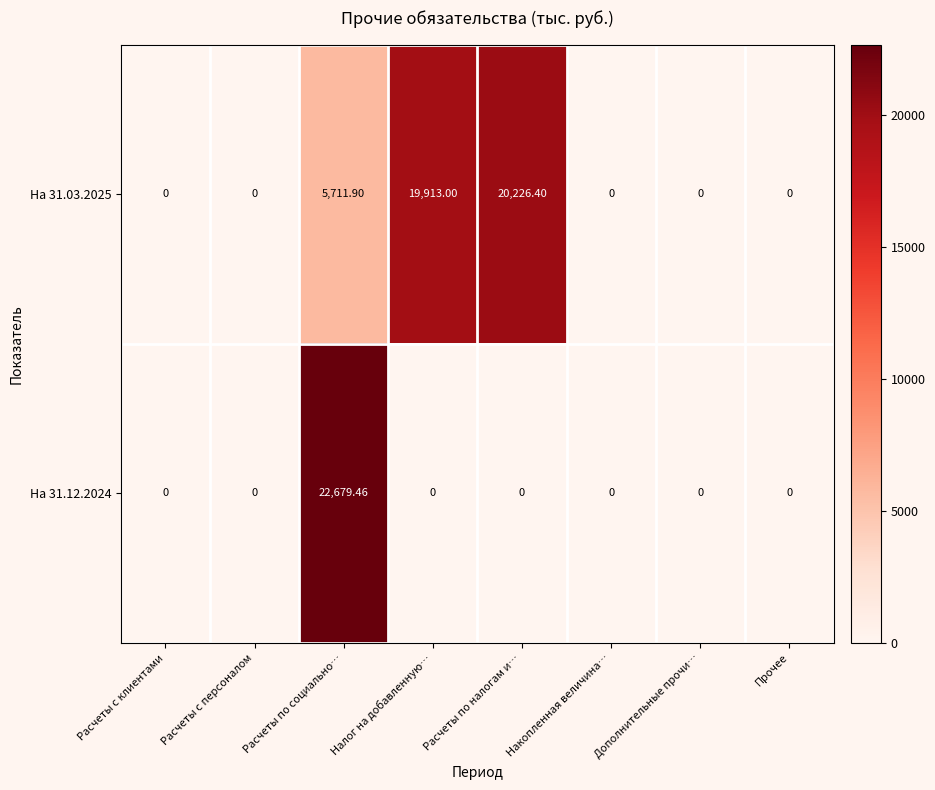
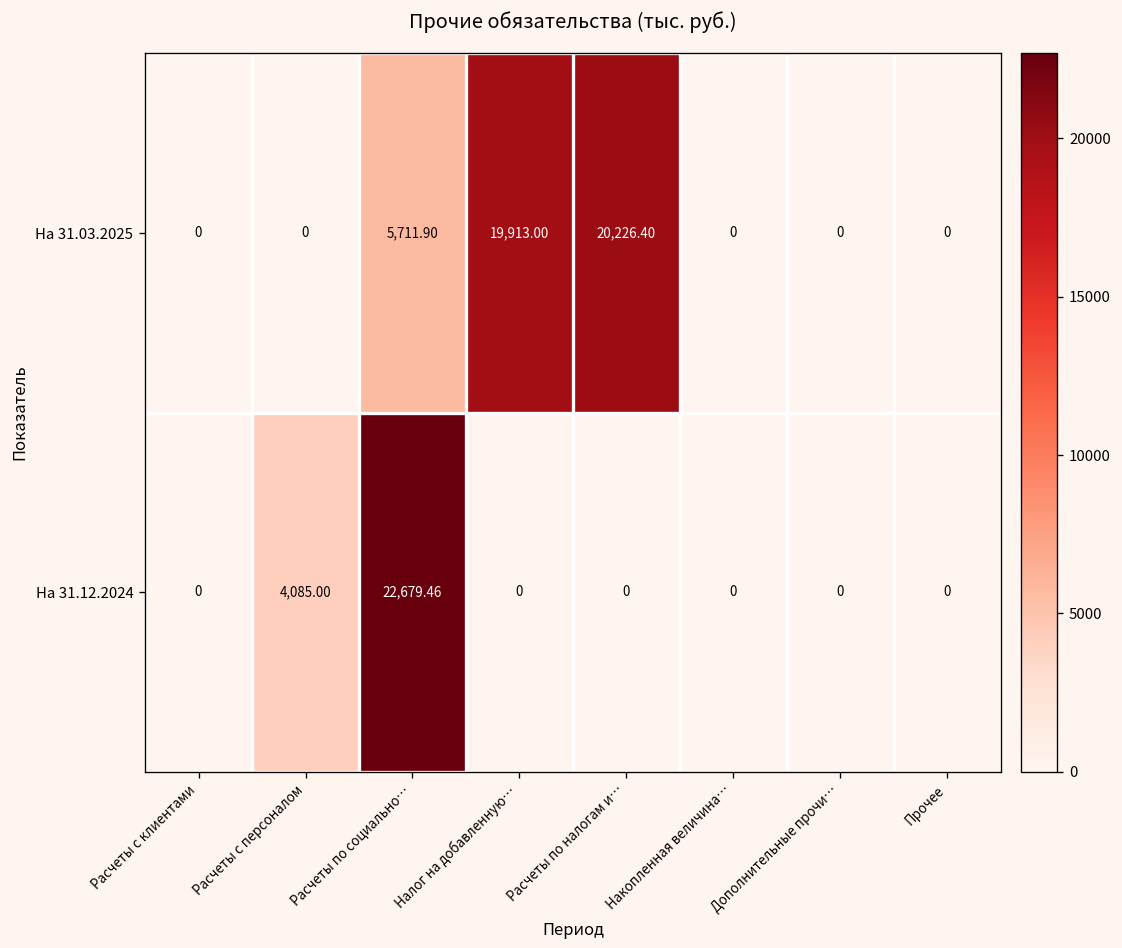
  {
    "На 31.03.2025": {
      "Расчеты с клиентами": "0",
      "Расчеты с персоналом": "0",
      "Расчеты по социально…": "5,711.90",
      "Налог на добавленную…": "19,913.00",
      "Расчеты по налогам и…": "20,226.40",
      "Накопленная величина…": "0",
      "Дополнительные прочи…": "0",
      "Прочее": "0"
    },
    "На 31.12.2024": {
      "Расчеты с клиентами": "0",
-     "Расчеты с персоналом": "0",
+     "Расчеты с персоналом": "4,085.00",
      "Расчеты по социально…": "22,679.46",
      "Налог на добавленную…": "0",
      "Расчеты по налогам и…": "0",
      "Накопленная величина…": "0",
      "Дополнительные прочи…": "0",
      "Прочее": "0"
    }
  }
